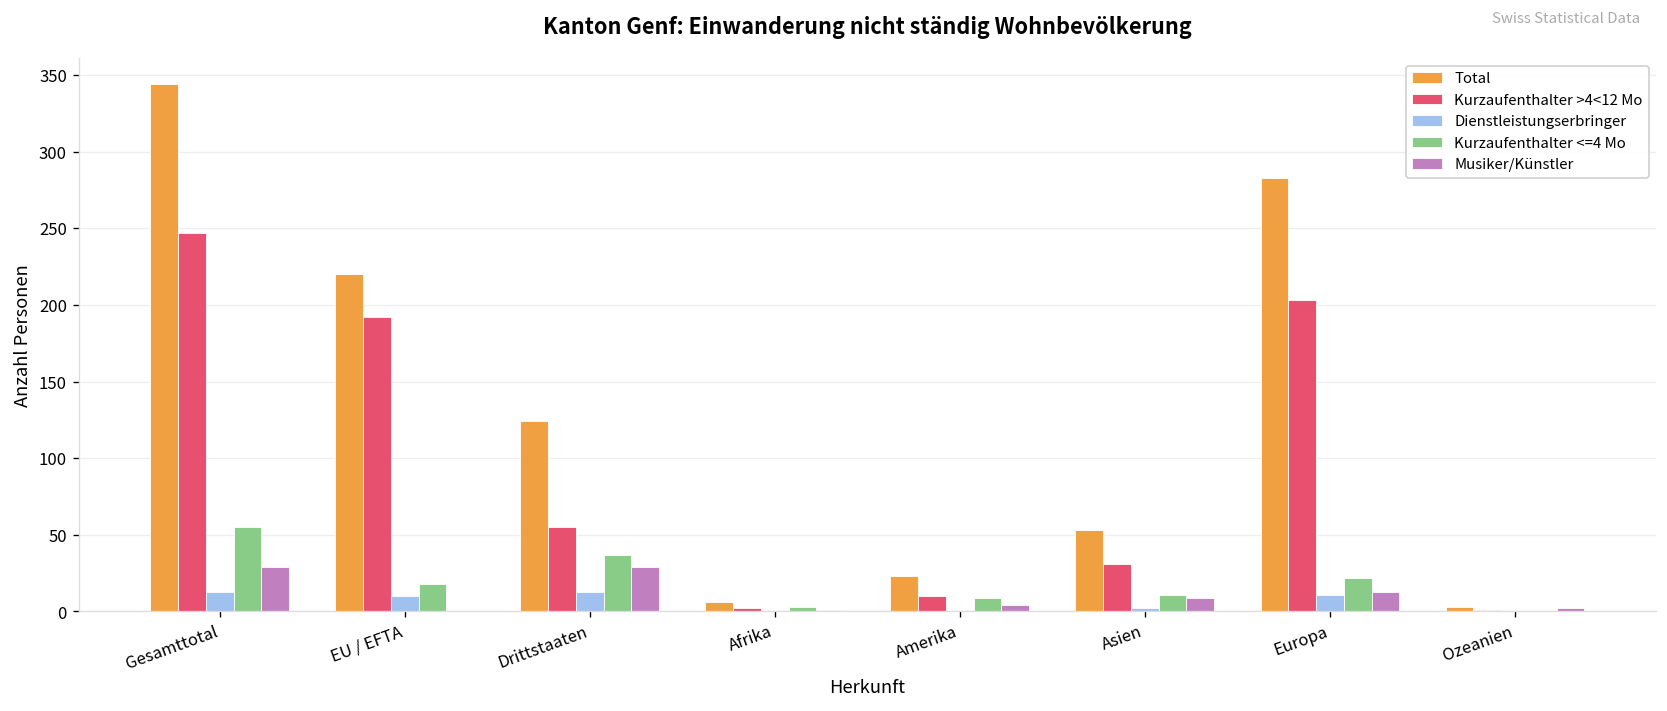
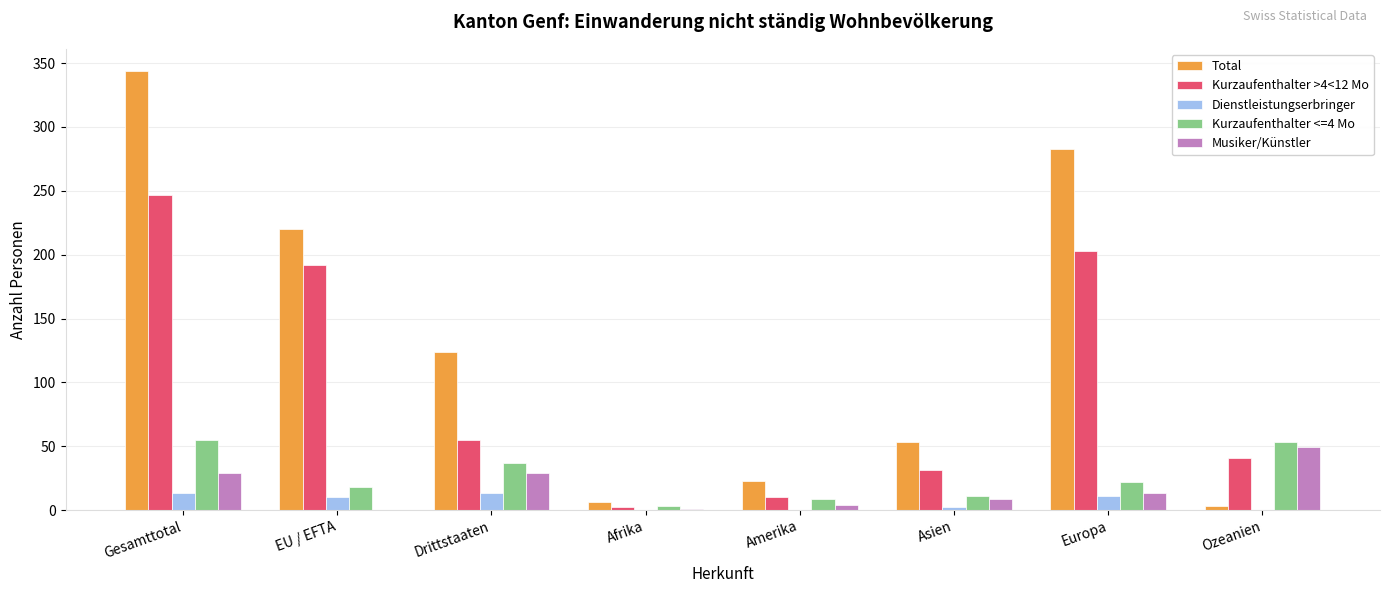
  {
    "Total": {
      "Gesamttotal": 344,
      "EU / EFTA": 220,
      "Drittstaaten": 124,
      "Afrika": 6,
      "Amerika": 23,
      "Asien": 53,
      "Europa": 283,
      "Ozeanien": 3
    },
    "Kurzaufenthalter >4<12 Mo": {
      "Gesamttotal": 247,
      "EU / EFTA": 192,
      "Drittstaaten": 55,
      "Afrika": 2,
      "Amerika": 10,
      "Asien": 31,
      "Europa": 203,
-     "Ozeanien": 1
+     "Ozeanien": 41
    },
    "Dienstleistungserbringer": {
      "Gesamttotal": 13,
      "EU / EFTA": 10,
      "Drittstaaten": 13,
      "Afrika": 0,
      "Amerika": 0,
      "Asien": 2,
      "Europa": 11,
      "Ozeanien": 0
    },
    "Kurzaufenthalter <=4 Mo": {
      "Gesamttotal": 55,
      "EU / EFTA": 18,
      "Drittstaaten": 37,
      "Afrika": 3,
      "Amerika": 9,
      "Asien": 11,
      "Europa": 22,
-     "Ozeanien": 0
+     "Ozeanien": 53
    },
    "Musiker/Künstler": {
      "Gesamttotal": 29,
      "EU / EFTA": 0,
      "Drittstaaten": 29,
      "Amerika": 4,
      "Asien": 9,
      "Europa": 13,
-     "Ozeanien": 2
+     "Ozeanien": 49
    }
  }
